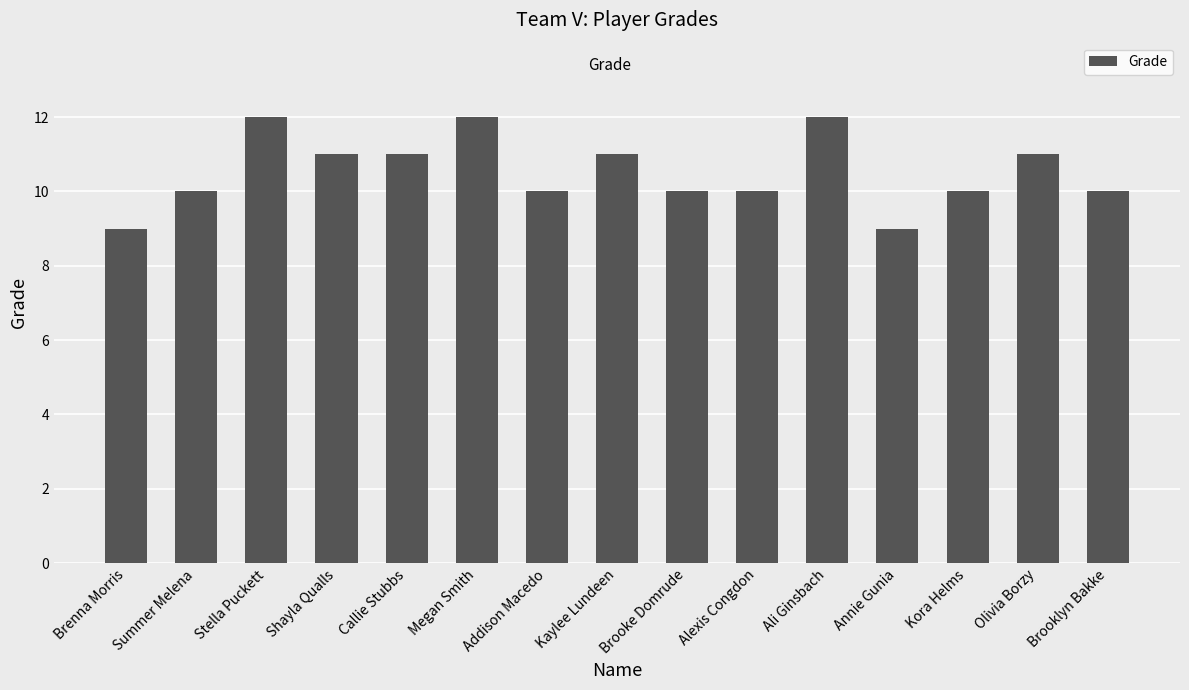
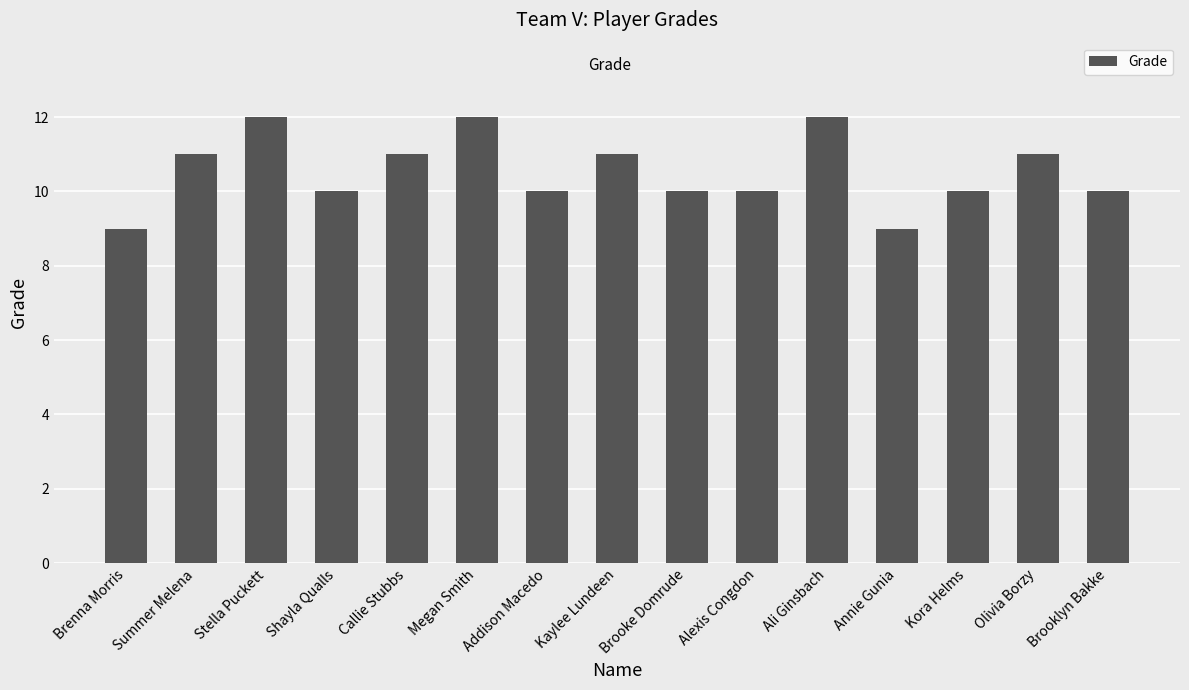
  {
    "Brenna Morris": 9,
-   "Summer Melena": 10,
+   "Summer Melena": 11,
    "Stella Puckett": 12,
-   "Shayla Qualls": 11,
+   "Shayla Qualls": 10,
    "Callie Stubbs": 11,
    "Megan Smith": 12,
    "Addison Macedo": 10,
    "Kaylee Lundeen": 11,
    "Brooke Domrude": 10,
    "Alexis Congdon": 10,
    "Ali Ginsbach": 12,
    "Annie Gunia": 9,
    "Kora Helms": 10,
    "Olivia Borzy": 11,
    "Brooklyn Bakke": 10
  }
